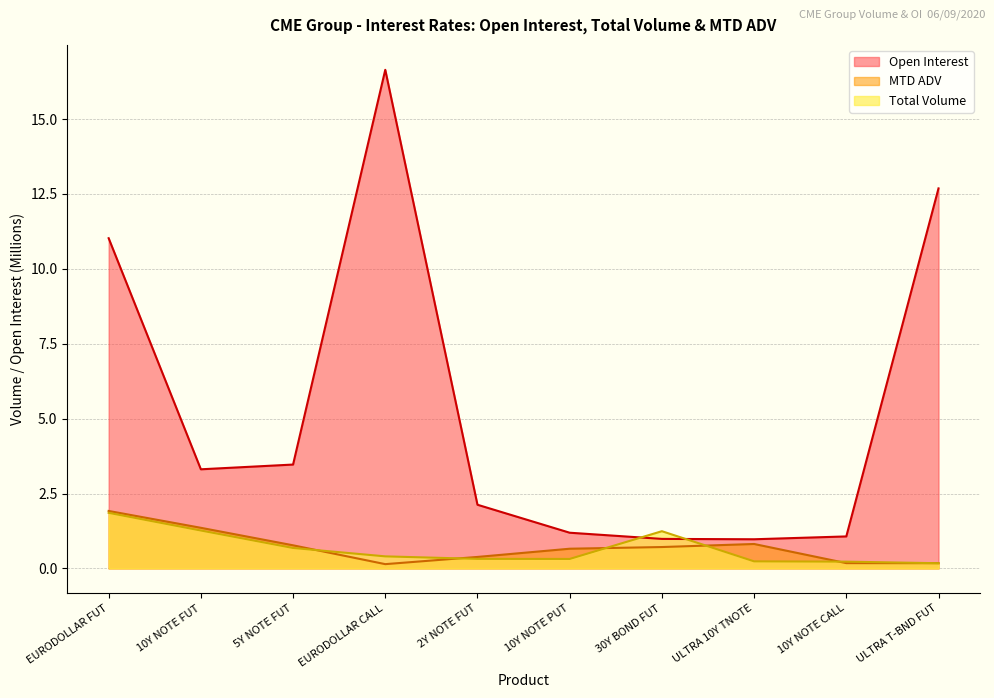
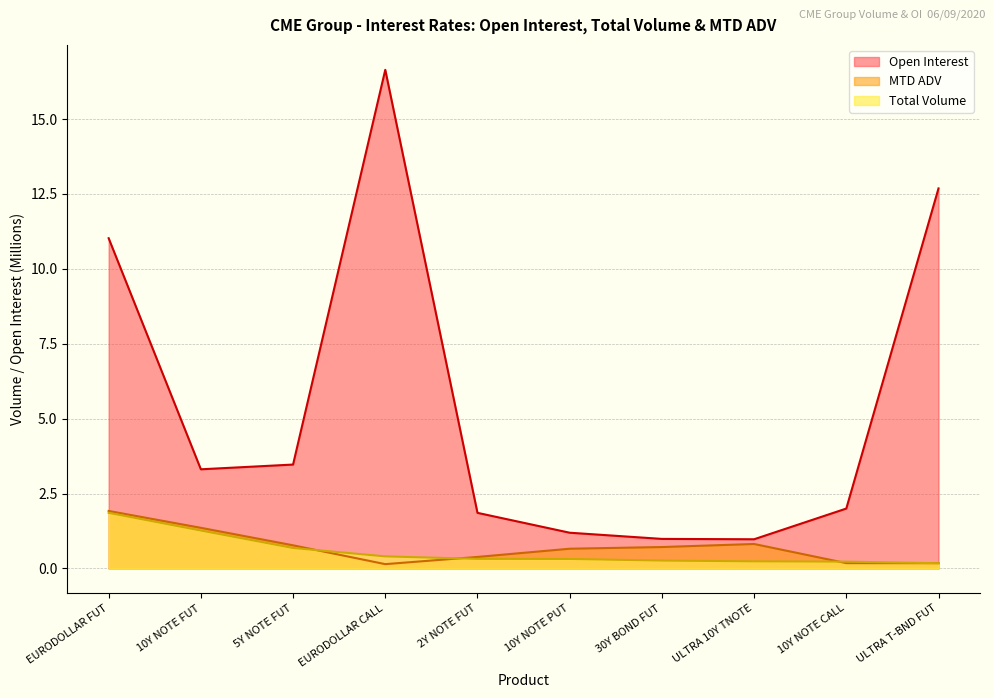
  {
    "Open Interest": {
      "EURODOLLAR FUT": 11.0,
      "10Y NOTE FUT": 3.3,
      "5Y NOTE FUT": 3.5,
      "EURODOLLAR CALL": 16.6,
-     "2Y NOTE FUT": 2.1,
+     "2Y NOTE FUT": 1.9,
      "10Y NOTE PUT": 1.2,
      "30Y BOND FUT": 1.0,
      "ULTRA 10Y TNOTE": 1.0,
-     "10Y NOTE CALL": 1.1,
+     "10Y NOTE CALL": 2.0,
      "ULTRA T-BND FUT": 12.7
    },
    "MTD ADV": {
      "10Y NOTE FUT": 1.4,
      "5Y NOTE FUT": 0.8,
      "EURODOLLAR CALL": 0.1,
      "10Y NOTE PUT": 0.7,
      "30Y BOND FUT": 0.7,
      "ULTRA 10Y TNOTE": 0.8
    },
    "Total Volume": {
      "10Y NOTE FUT": 1.3,
      "5Y NOTE FUT": 0.7,
      "EURODOLLAR CALL": 0.4,
      "10Y NOTE PUT": 0.3,
-     "30Y BOND FUT": 1.2,
+     "30Y BOND FUT": 0.3,
      "ULTRA 10Y TNOTE": 0.2
    }
  }
